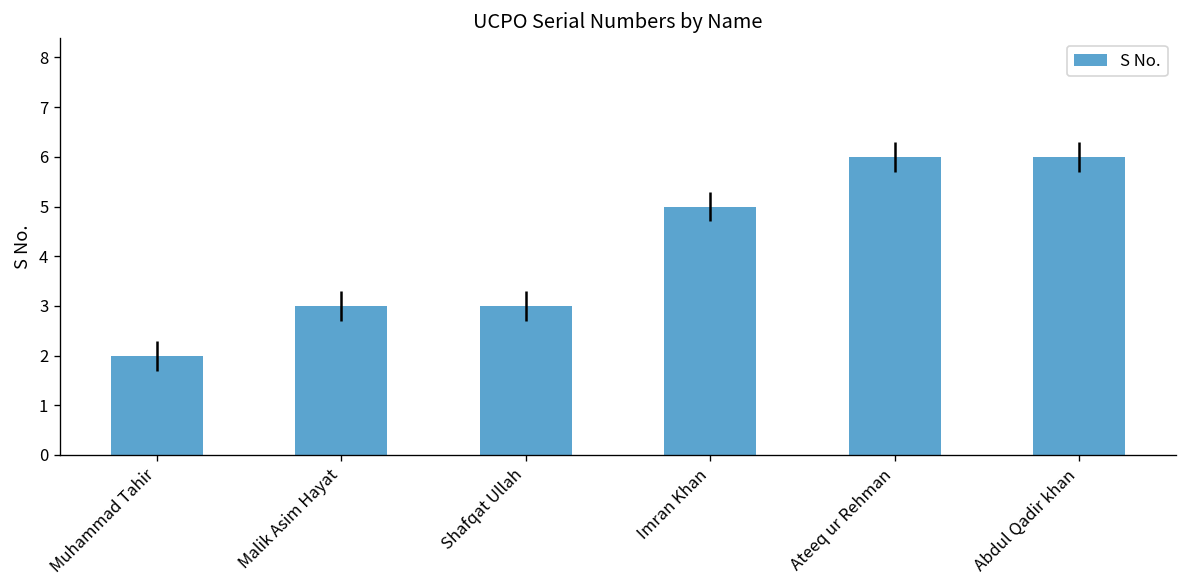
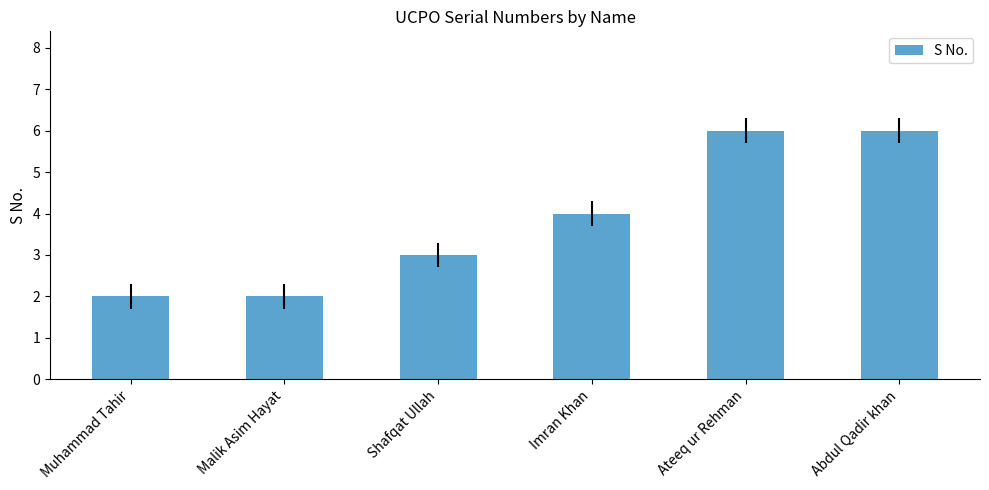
  {
    "Muhammad Tahir": 2,
-   "Malik Asim Hayat": 3,
+   "Malik Asim Hayat": 2,
    "Shafqat Ullah": 3,
-   "Imran Khan": 5,
+   "Imran Khan": 4,
    "Ateeq ur Rehman": 6,
    "Abdul Qadir khan": 6
  }
